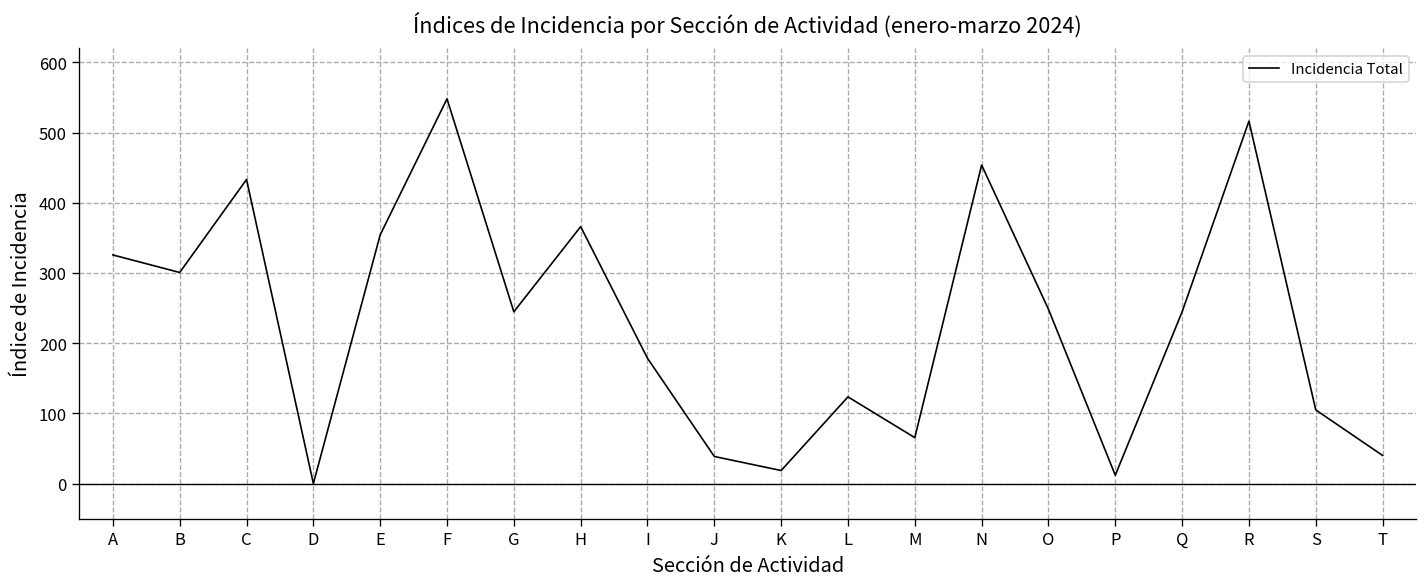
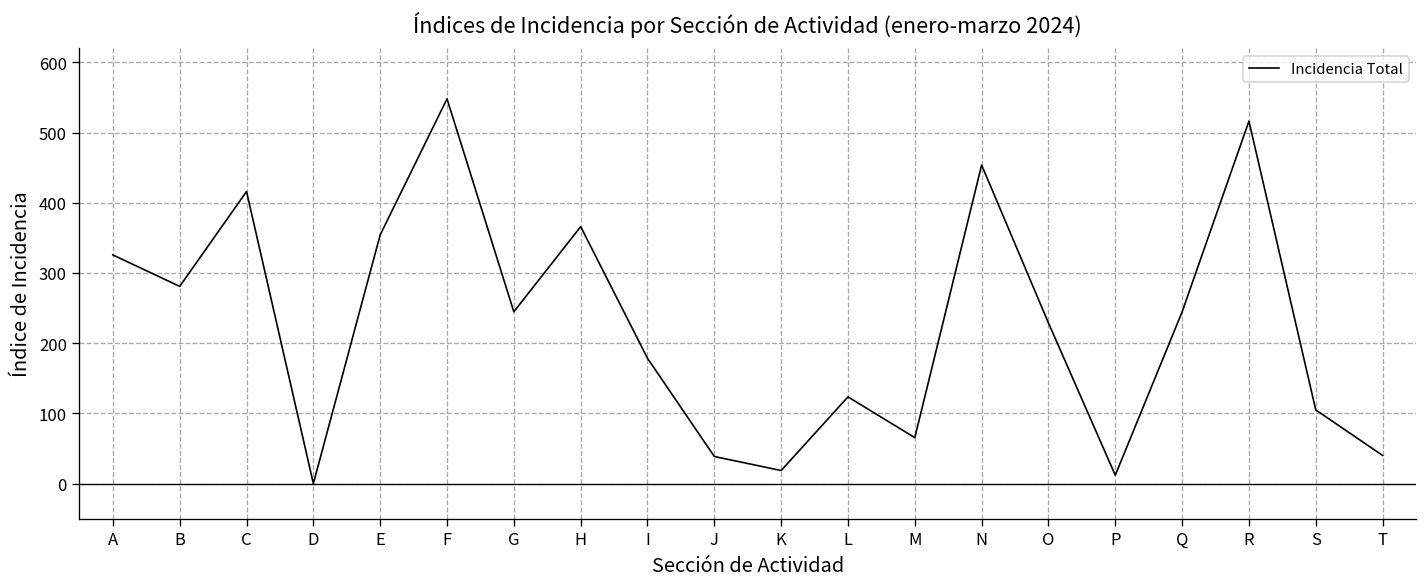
  {
    "A": 330,
-   "B": 300,
-   "C": 430,
+   "B": 280,
+   "C": 420,
    "D": 0,
    "E": 350,
    "F": 550,
    "G": 240,
    "H": 370,
    "I": 180,
    "J": 40,
    "K": 20,
    "L": 120,
    "M": 70,
    "N": 450,
-   "O": 250,
+   "O": 230,
    "P": 10,
    "Q": 240,
    "R": 520,
    "S": 100,
    "T": 40
  }
